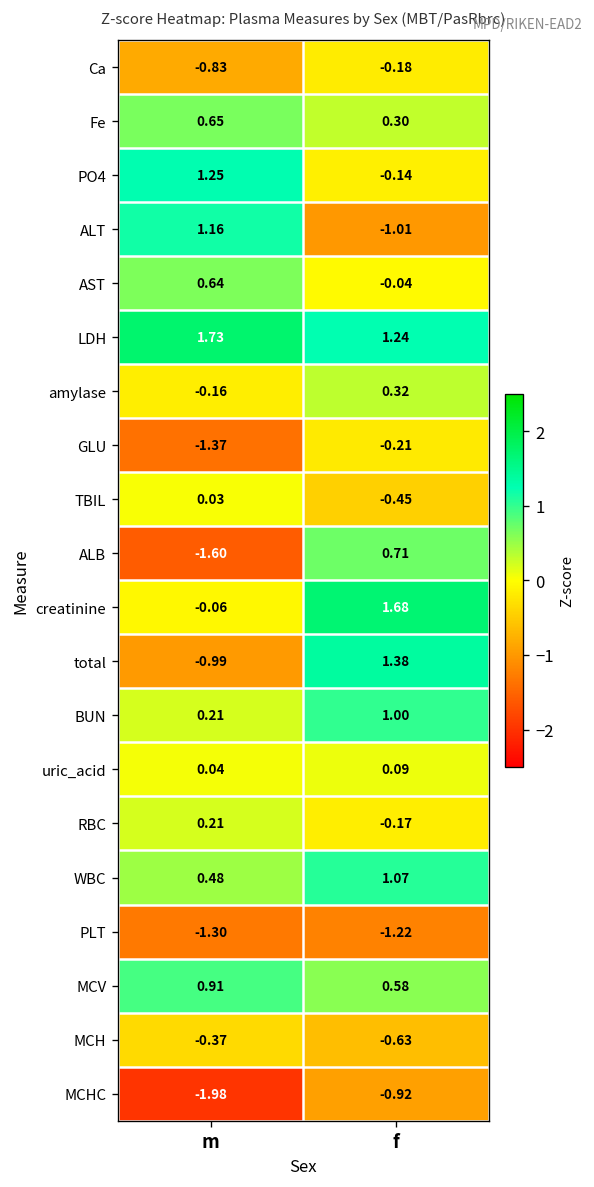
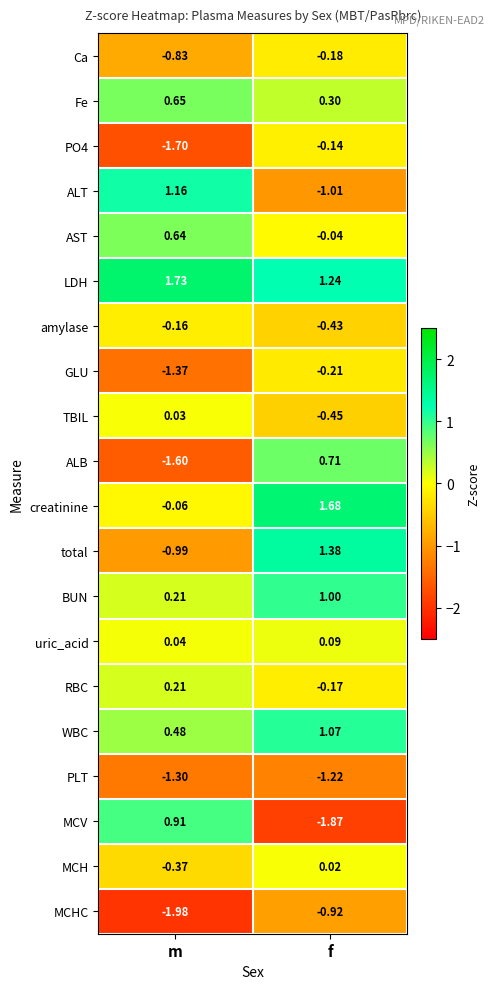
  {
    "Ca": {
      "m": -0.83,
      "f": -0.18
    },
    "Fe": {
      "m": 0.65,
      "f": 0.30
    },
    "PO4": {
-     "m": 1.25,
+     "m": -1.70,
      "f": -0.14
    },
    "ALT": {
      "m": 1.16,
      "f": -1.01
    },
    "AST": {
      "m": 0.64,
      "f": -0.04
    },
    "LDH": {
      "m": 1.73,
      "f": 1.24
    },
    "amylase": {
      "m": -0.16,
-     "f": 0.32
+     "f": -0.43
    },
    "GLU": {
      "m": -1.37,
      "f": -0.21
    },
    "TBIL": {
      "m": 0.03,
      "f": -0.45
    },
    "ALB": {
      "m": -1.60,
      "f": 0.71
    },
    "creatinine": {
      "m": -0.06,
      "f": 1.68
    },
    "total": {
      "m": -0.99,
      "f": 1.38
    },
    "BUN": {
      "m": 0.21,
      "f": 1.00
    },
    "uric_acid": {
      "m": 0.04,
      "f": 0.09
    },
    "RBC": {
      "m": 0.21,
      "f": -0.17
    },
    "WBC": {
      "m": 0.48,
      "f": 1.07
    },
    "PLT": {
      "m": -1.30,
      "f": -1.22
    },
    "MCV": {
      "m": 0.91,
-     "f": 0.58
+     "f": -1.87
    },
    "MCH": {
      "m": -0.37,
-     "f": -0.63
+     "f": 0.02
    },
    "MCHC": {
      "m": -1.98,
      "f": -0.92
    }
  }
